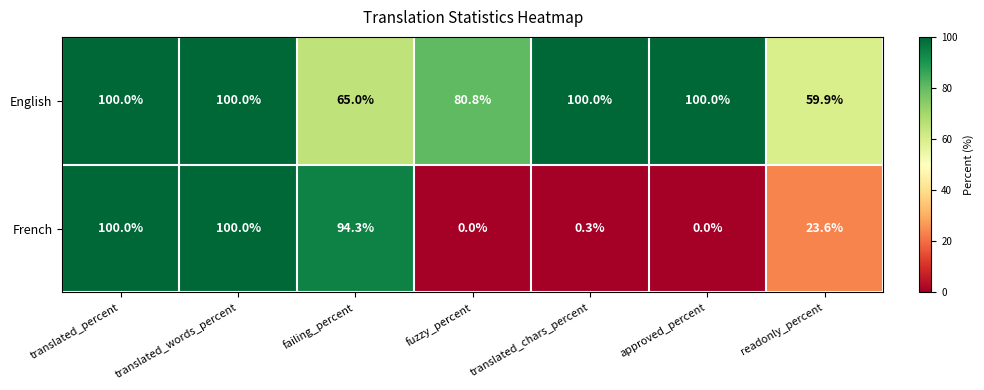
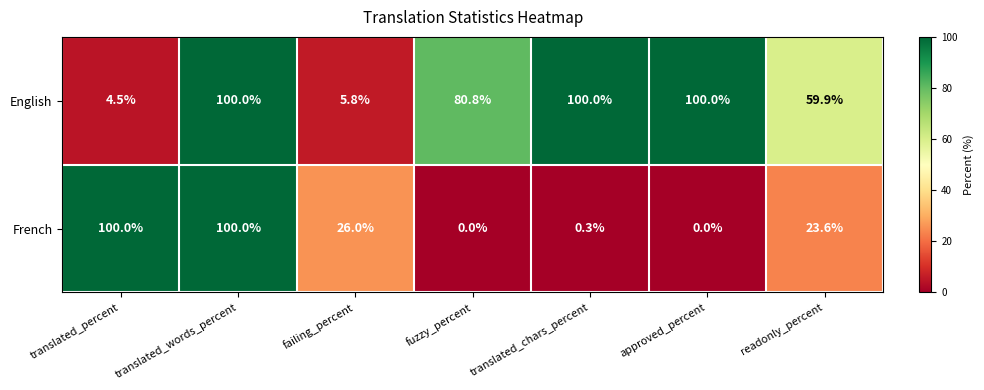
  {
    "English": {
-     "translated_percent": "100.0%",
+     "translated_percent": "4.5%",
      "translated_words_percent": "100.0%",
-     "failing_percent": "65.0%",
+     "failing_percent": "5.8%",
      "fuzzy_percent": "80.8%",
      "translated_chars_percent": "100.0%",
      "approved_percent": "100.0%",
      "readonly_percent": "59.9%"
    },
    "French": {
      "translated_percent": "100.0%",
      "translated_words_percent": "100.0%",
-     "failing_percent": "94.3%",
+     "failing_percent": "26.0%",
      "fuzzy_percent": "0.0%",
      "translated_chars_percent": "0.3%",
      "approved_percent": "0.0%",
      "readonly_percent": "23.6%"
    }
  }
